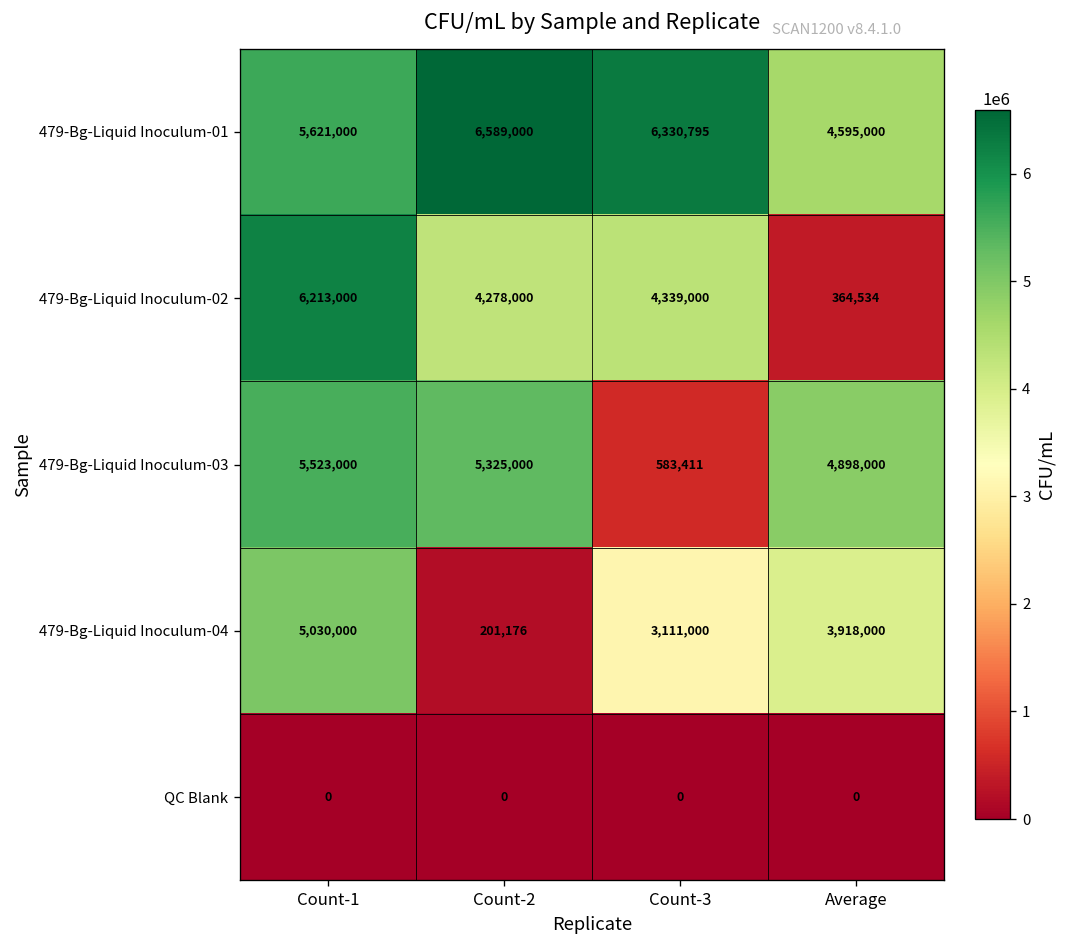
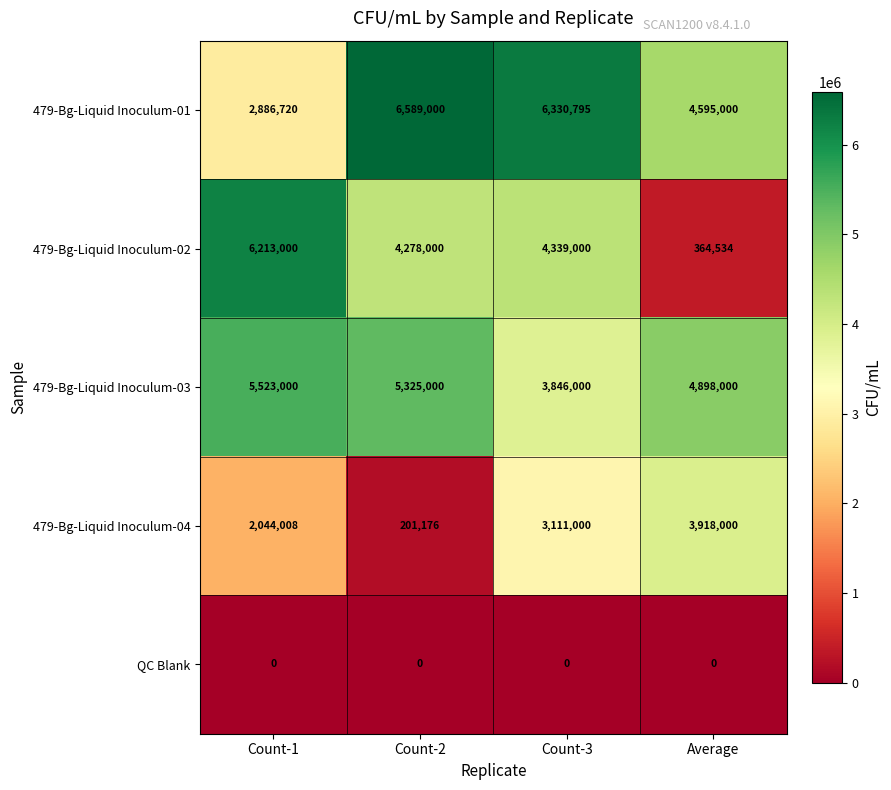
  {
    "479-Bg-Liquid Inoculum-01": {
-     "Count-1": "5,621,000",
+     "Count-1": "2,886,720",
      "Count-2": "6,589,000",
      "Count-3": "6,330,795",
      "Average": "4,595,000"
    },
    "479-Bg-Liquid Inoculum-02": {
      "Count-1": "6,213,000",
      "Count-2": "4,278,000",
      "Count-3": "4,339,000",
      "Average": "364,534"
    },
    "479-Bg-Liquid Inoculum-03": {
      "Count-1": "5,523,000",
      "Count-2": "5,325,000",
-     "Count-3": "583,411",
+     "Count-3": "3,846,000",
      "Average": "4,898,000"
    },
    "479-Bg-Liquid Inoculum-04": {
-     "Count-1": "5,030,000",
+     "Count-1": "2,044,008",
      "Count-2": "201,176",
      "Count-3": "3,111,000",
      "Average": "3,918,000"
    },
    "QC Blank": {
      "Count-1": "0",
      "Count-2": "0",
      "Count-3": "0",
      "Average": "0"
    }
  }
